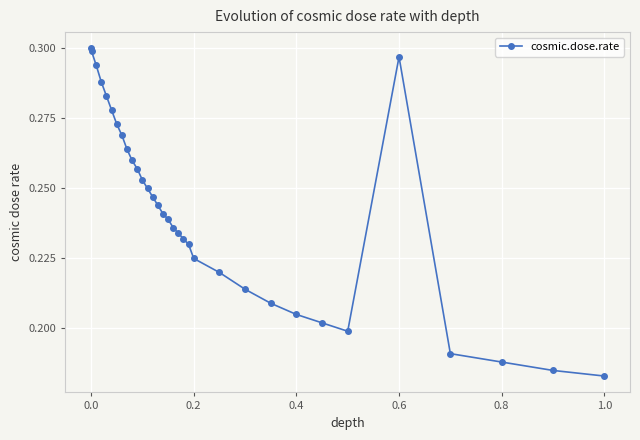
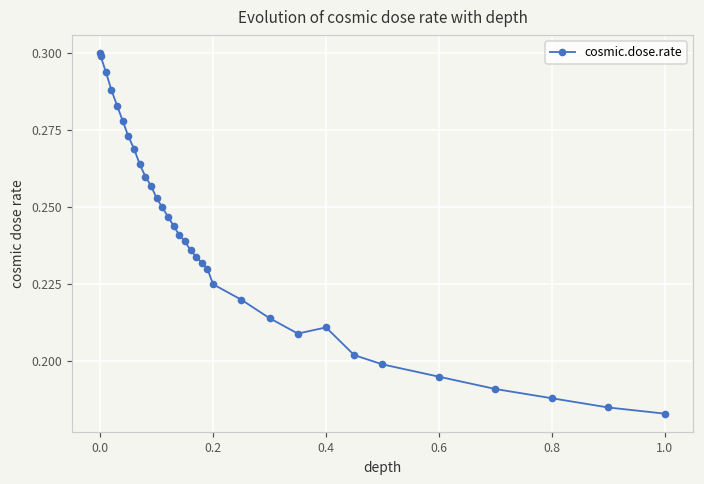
  {
    "0.2": 0.225,
-   "0.4": 0.205,
-   "0.6": 0.297,
+   "0.4": 0.211,
+   "0.6": 0.195,
    "0.8": 0.188,
    "1.0": 0.183
  }
